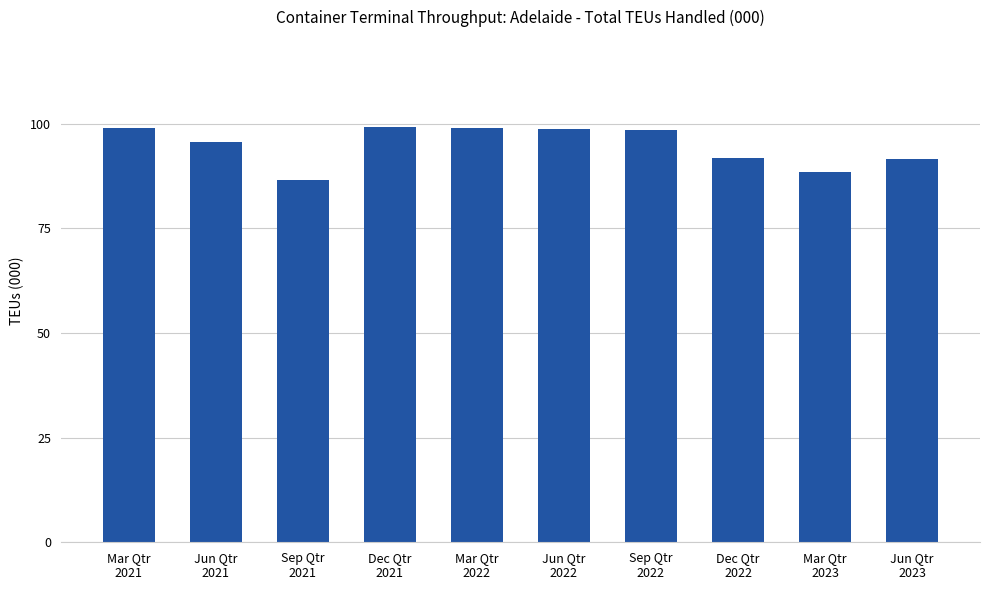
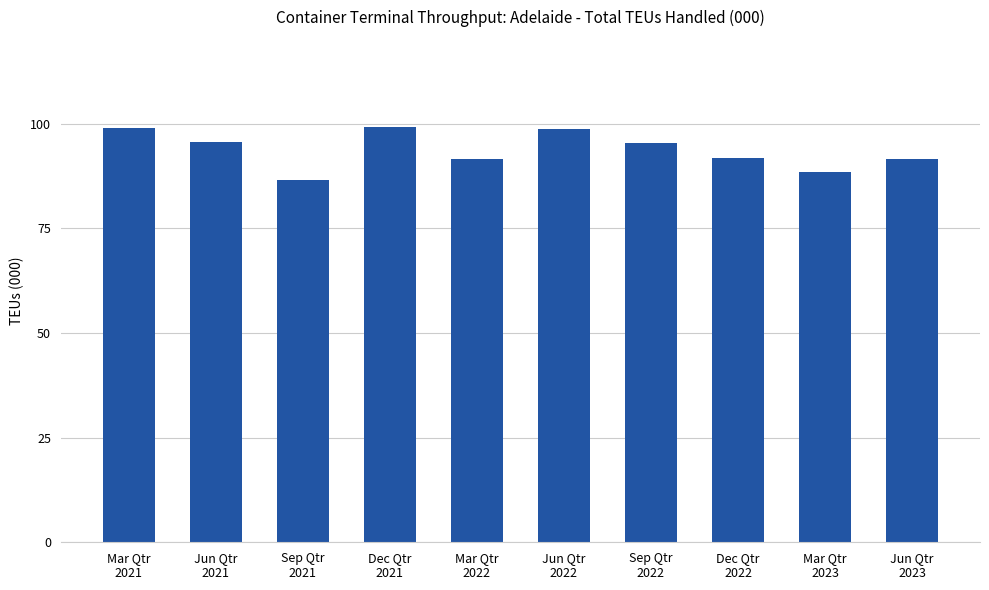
  {
    "Mar Qtr 2021": 99,
    "Jun Qtr 2021": 96,
    "Sep Qtr 2021": 87,
    "Dec Qtr 2021": 99,
-   "Mar Qtr 2022": 99,
+   "Mar Qtr 2022": 92,
    "Jun Qtr 2022": 99,
-   "Sep Qtr 2022": 98,
+   "Sep Qtr 2022": 95,
    "Dec Qtr 2022": 92,
    "Mar Qtr 2023": 88,
    "Jun Qtr 2023": 91
  }
